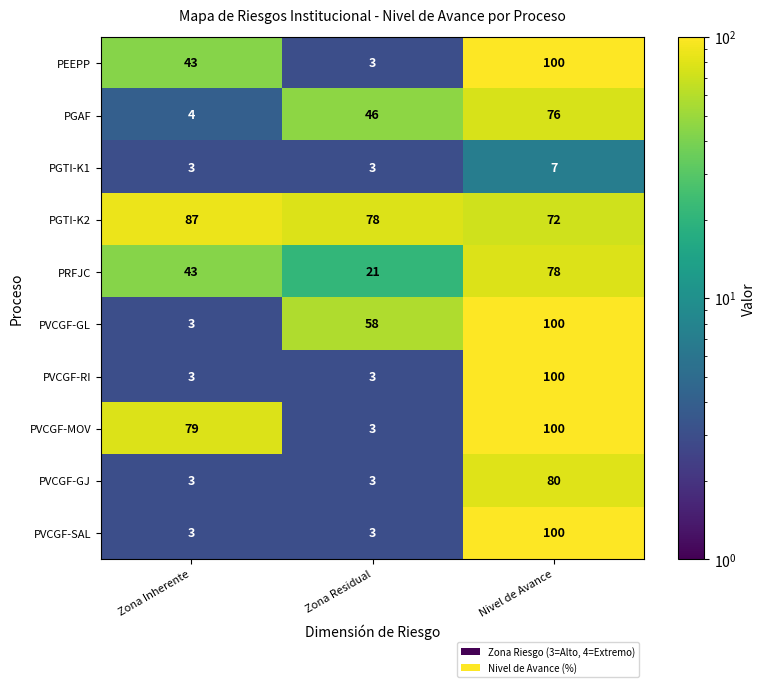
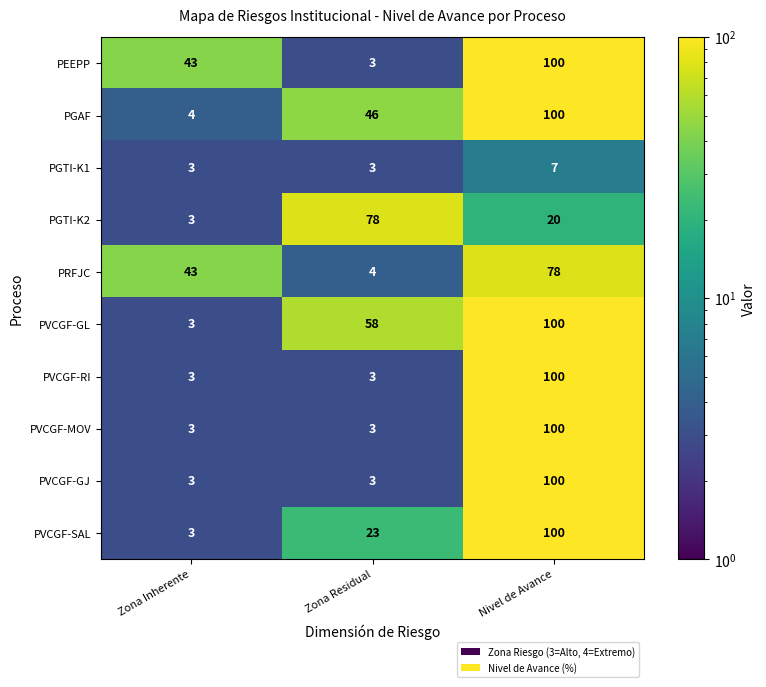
  {
    "PEEPP": {
      "Zona Inherente": 43,
      "Zona Residual": 3,
      "Nivel de Avance": 100
    },
    "PGAF": {
      "Zona Inherente": 4,
      "Zona Residual": 46,
-     "Nivel de Avance": 76
+     "Nivel de Avance": 100
    },
    "PGTI-K1": {
      "Zona Inherente": 3,
      "Zona Residual": 3,
      "Nivel de Avance": 7
    },
    "PGTI-K2": {
-     "Zona Inherente": 87,
+     "Zona Inherente": 3,
      "Zona Residual": 78,
-     "Nivel de Avance": 72
+     "Nivel de Avance": 20
    },
    "PRFJC": {
      "Zona Inherente": 43,
-     "Zona Residual": 21,
+     "Zona Residual": 4,
      "Nivel de Avance": 78
    },
    "PVCGF-GL": {
      "Zona Inherente": 3,
      "Zona Residual": 58,
      "Nivel de Avance": 100
    },
    "PVCGF-RI": {
      "Zona Inherente": 3,
      "Zona Residual": 3,
      "Nivel de Avance": 100
    },
    "PVCGF-MOV": {
-     "Zona Inherente": 79,
+     "Zona Inherente": 3,
      "Zona Residual": 3,
      "Nivel de Avance": 100
    },
    "PVCGF-GJ": {
      "Zona Inherente": 3,
      "Zona Residual": 3,
-     "Nivel de Avance": 80
+     "Nivel de Avance": 100
    },
    "PVCGF-SAL": {
      "Zona Inherente": 3,
-     "Zona Residual": 3,
+     "Zona Residual": 23,
      "Nivel de Avance": 100
    }
  }
